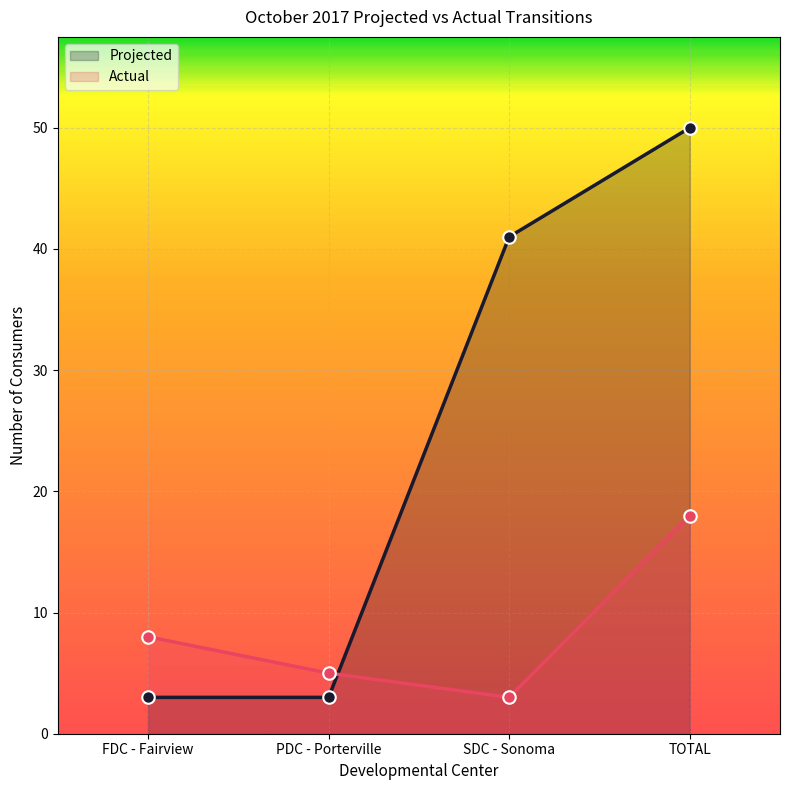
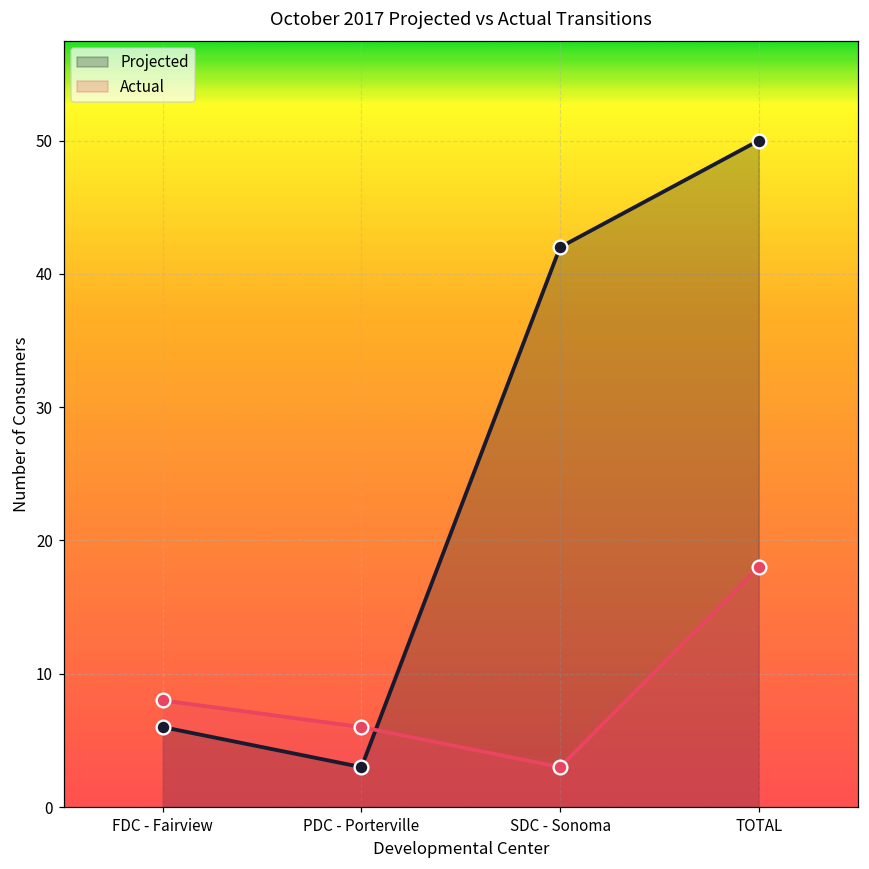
  {
    "Projected": {
-     "FDC - Fairview": 3,
+     "FDC - Fairview": 6,
      "PDC - Porterville": 3,
-     "SDC - Sonoma": 41,
+     "SDC - Sonoma": 42,
      "TOTAL": 50
    },
    "Actual": {
      "FDC - Fairview": 8,
-     "PDC - Porterville": 5,
+     "PDC - Porterville": 6,
      "SDC - Sonoma": 3,
      "TOTAL": 18
    }
  }
